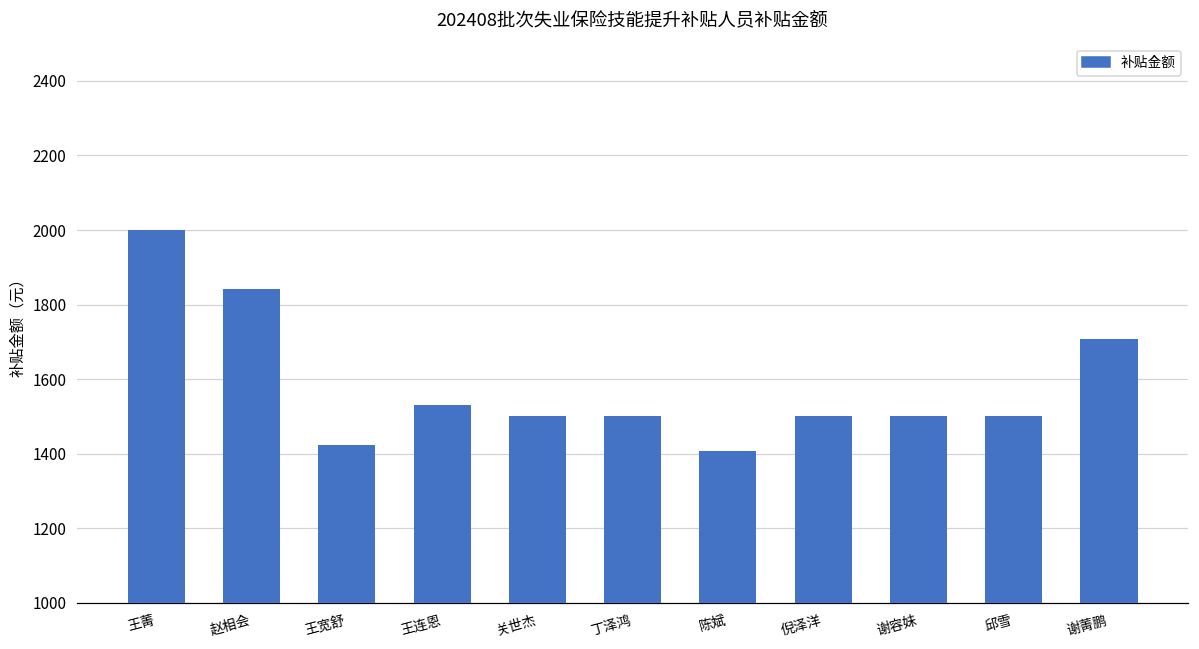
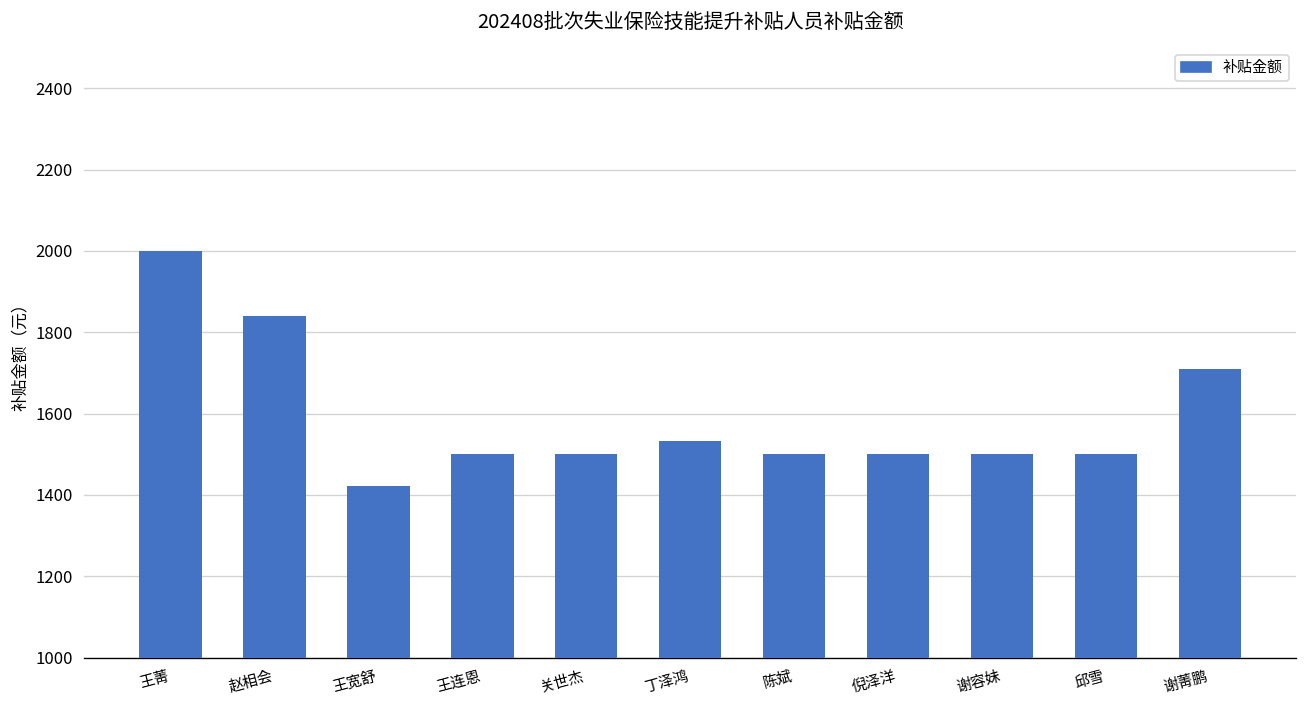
  {
    "王菁": 2000,
    "赵相会": 1840,
    "王宽舒": 1420,
-   "王连恩": 1530,
+   "王连恩": 1500,
    "关世杰": 1500,
-   "丁泽鸿": 1500,
-   "陈斌": 1410,
+   "丁泽鸿": 1530,
+   "陈斌": 1500,
    "倪泽洋": 1500,
    "谢容妹": 1500,
    "邱雪": 1500,
    "谢菁鹏": 1710
  }
